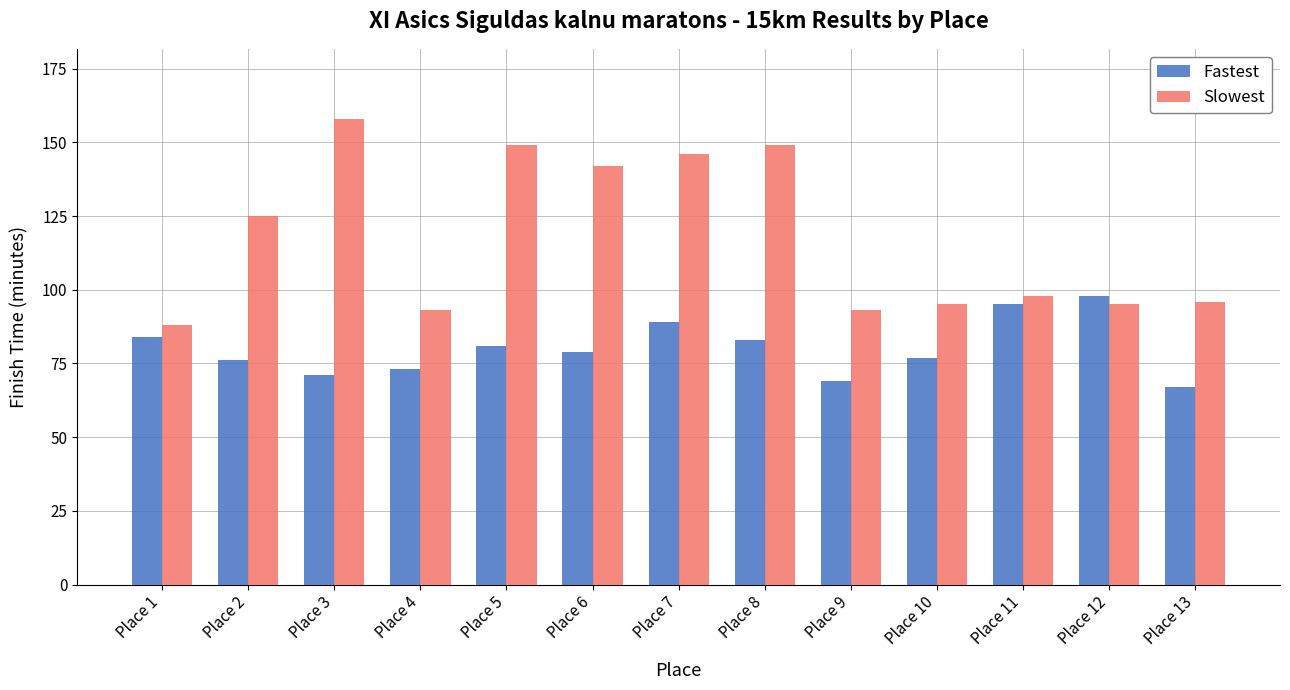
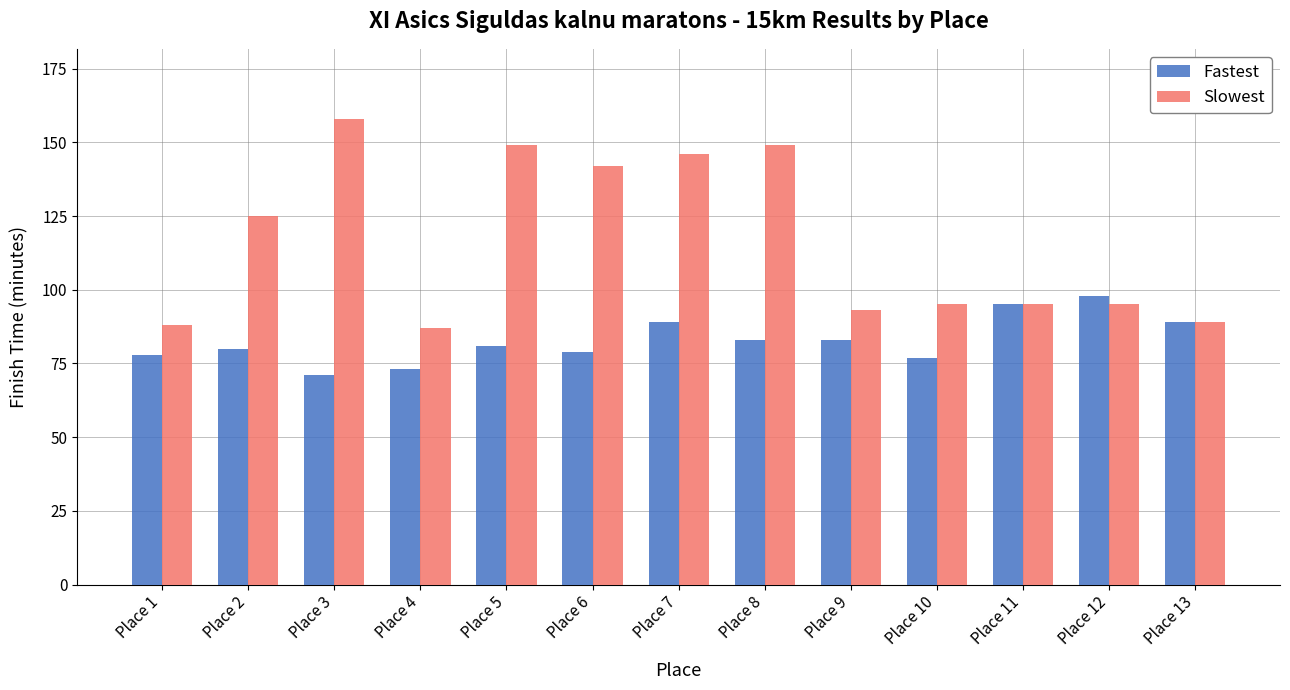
  {
    "Fastest": {
-     "Place 1": 84,
-     "Place 2": 76,
+     "Place 1": 78,
+     "Place 2": 80,
      "Place 3": 71,
      "Place 4": 73,
      "Place 5": 81,
      "Place 6": 79,
      "Place 7": 89,
      "Place 8": 83,
-     "Place 9": 69,
+     "Place 9": 83,
      "Place 10": 77,
      "Place 11": 95,
      "Place 12": 98,
-     "Place 13": 67
+     "Place 13": 89
    },
    "Slowest": {
      "Place 1": 88,
      "Place 2": 125,
      "Place 3": 158,
-     "Place 4": 93,
+     "Place 4": 87,
      "Place 5": 149,
      "Place 6": 142,
      "Place 7": 146,
      "Place 8": 149,
      "Place 9": 93,
      "Place 10": 95,
-     "Place 11": 98,
+     "Place 11": 95,
      "Place 12": 95,
-     "Place 13": 96
+     "Place 13": 89
    }
  }
